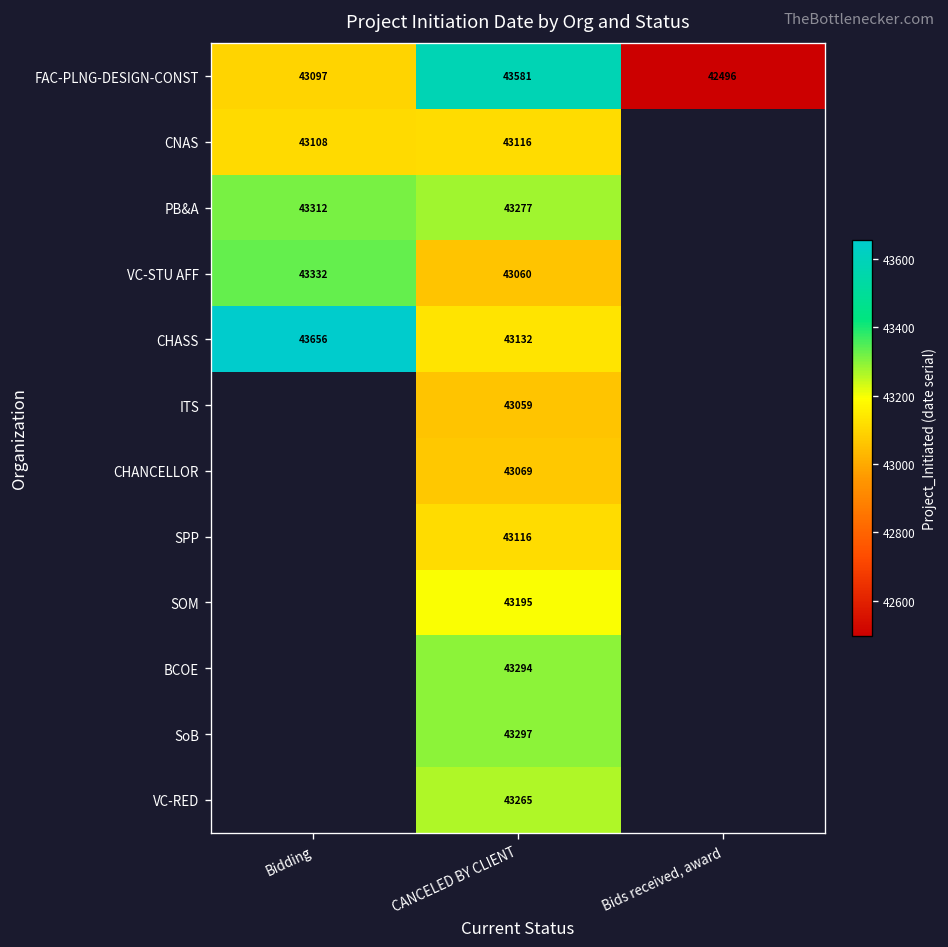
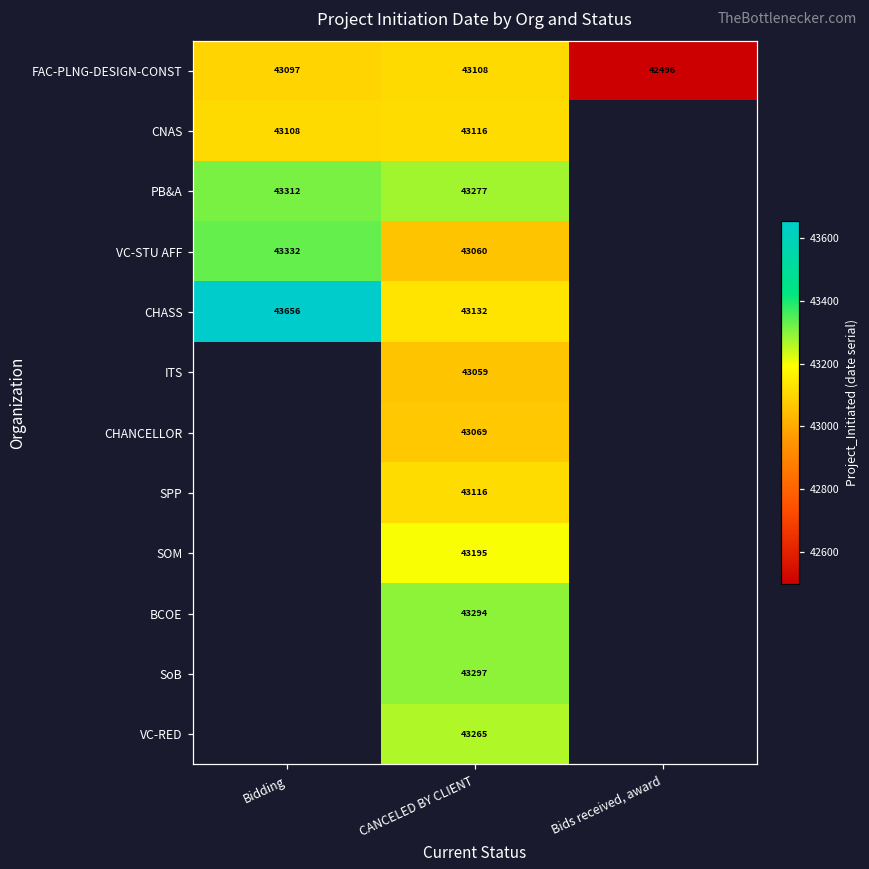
  {
    "FAC-PLNG-DESIGN-CONST": {
      "Bidding": 43097,
-     "CANCELED BY CLIENT": 43581,
+     "CANCELED BY CLIENT": 43108,
      "Bids received, award": 42496
    },
    "CNAS": {
      "Bidding": 43108,
      "CANCELED BY CLIENT": 43116
    },
    "PB&A": {
      "Bidding": 43312,
      "CANCELED BY CLIENT": 43277
    },
    "VC-STU AFF": {
      "Bidding": 43332,
      "CANCELED BY CLIENT": 43060
    },
    "CHASS": {
      "Bidding": 43656,
      "CANCELED BY CLIENT": 43132
    },
    "ITS": {
      "CANCELED BY CLIENT": 43059
    },
    "CHANCELLOR": {
      "CANCELED BY CLIENT": 43069
    },
    "SPP": {
      "CANCELED BY CLIENT": 43116
    },
    "SOM": {
      "CANCELED BY CLIENT": 43195
    },
    "BCOE": {
      "CANCELED BY CLIENT": 43294
    },
    "SoB": {
      "CANCELED BY CLIENT": 43297
    },
    "VC-RED": {
      "CANCELED BY CLIENT": 43265
    }
  }
